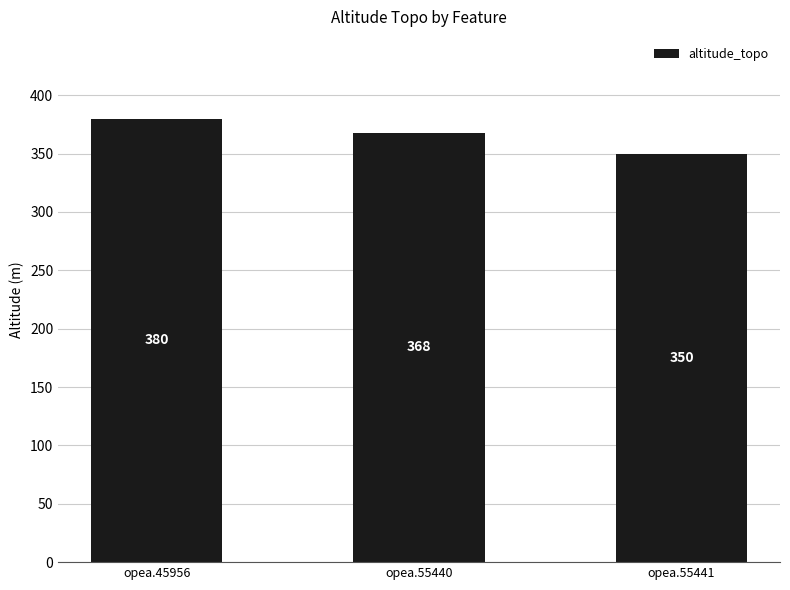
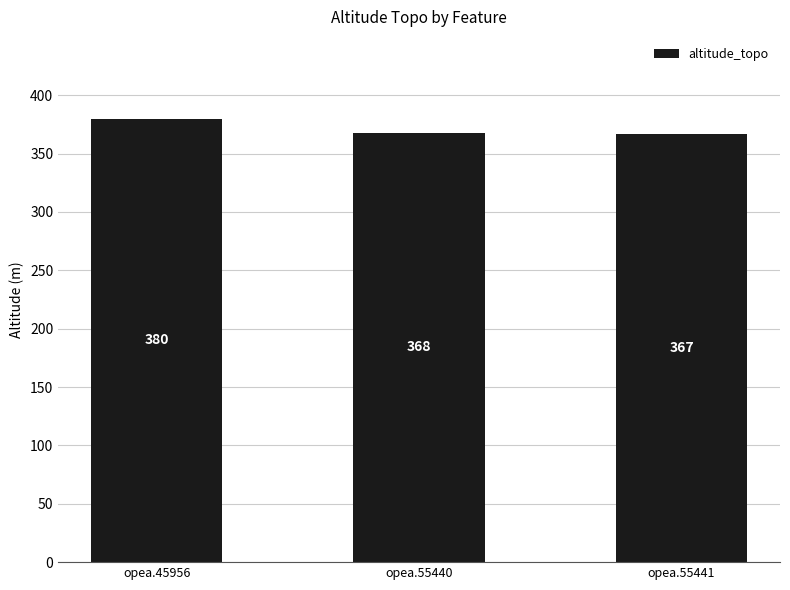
  {
    "opea.45956": 380,
    "opea.55440": 368,
-   "opea.55441": 350
+   "opea.55441": 367
  }
